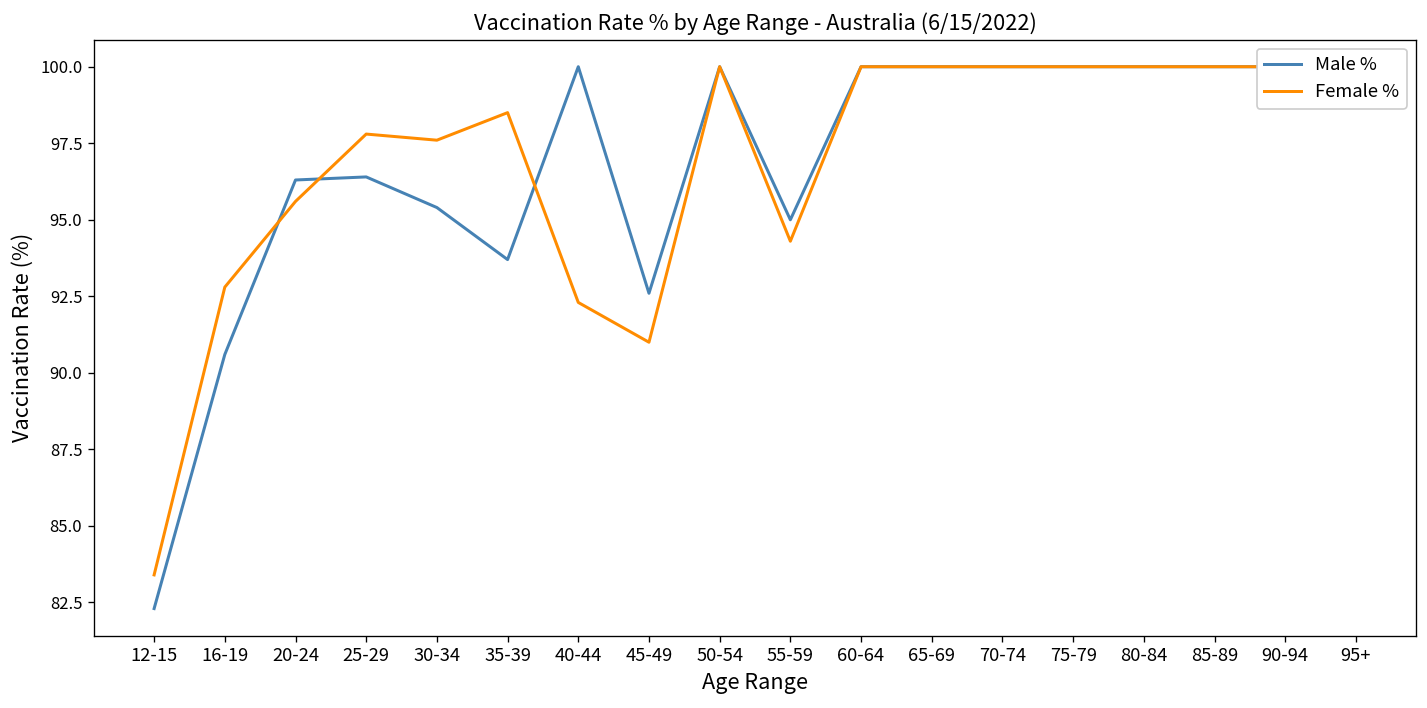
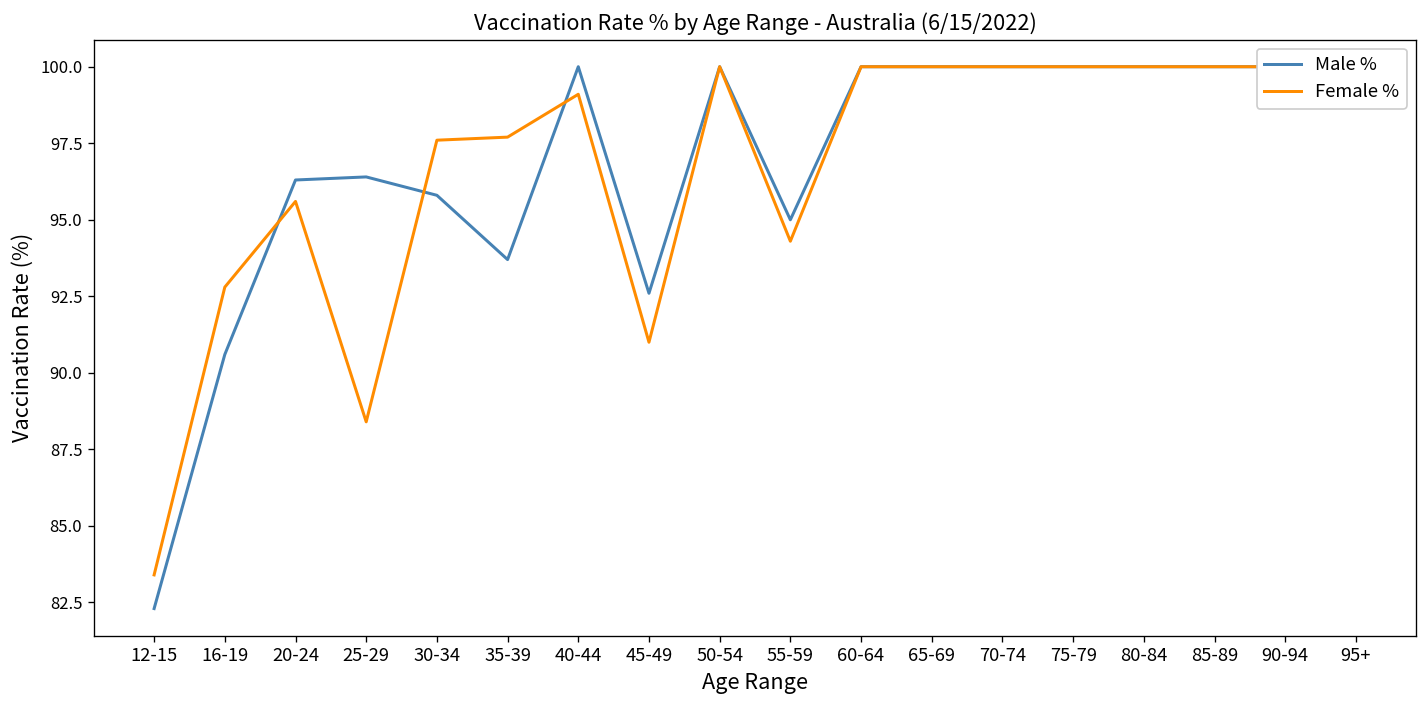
  {
    "Male %": {
      "12-15": 82.3,
      "16-19": 90.6,
      "20-24": 96.3,
      "25-29": 96.4,
-     "30-34": 95.4,
+     "30-34": 95.8,
      "35-39": 93.7,
      "40-44": 100.0,
      "45-49": 92.6,
      "55-59": 95.0
    },
    "Female %": {
      "12-15": 83.4,
      "16-19": 92.8,
      "20-24": 95.6,
-     "25-29": 97.8,
+     "25-29": 88.4,
      "30-34": 97.6,
-     "35-39": 98.5,
-     "40-44": 92.3,
+     "35-39": 97.7,
+     "40-44": 99.1,
      "45-49": 91.0,
      "55-59": 94.3
    }
  }
